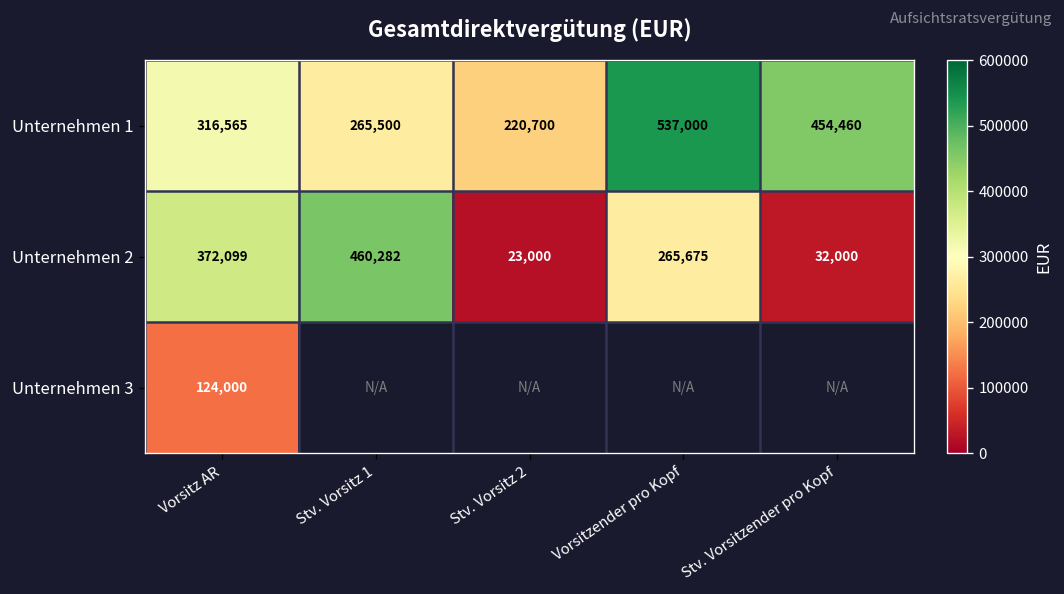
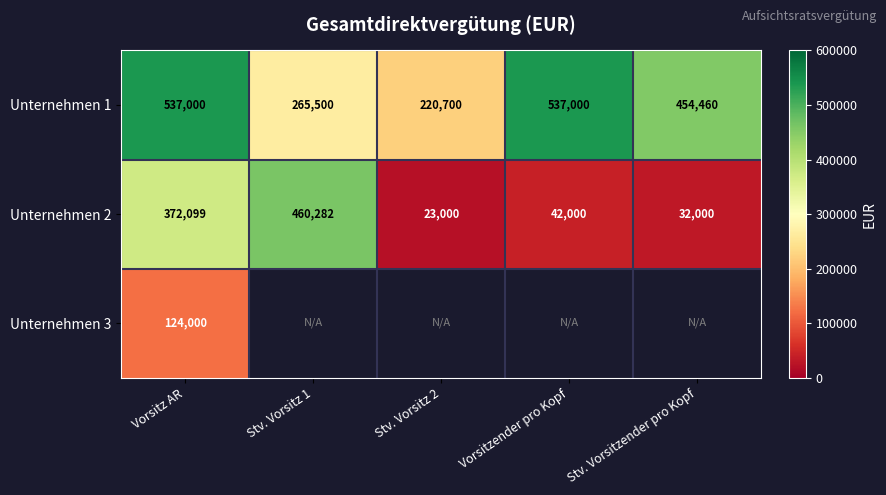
  {
    "Unternehmen 1": {
-     "Vorsitz AR": "316,565",
+     "Vorsitz AR": "537,000",
      "Stv. Vorsitz 1": "265,500",
      "Stv. Vorsitz 2": "220,700",
      "Vorsitzender pro Kopf": "537,000",
      "Stv. Vorsitzender pro Kopf": "454,460"
    },
    "Unternehmen 2": {
      "Vorsitz AR": "372,099",
      "Stv. Vorsitz 1": "460,282",
      "Stv. Vorsitz 2": "23,000",
-     "Vorsitzender pro Kopf": "265,675",
+     "Vorsitzender pro Kopf": "42,000",
      "Stv. Vorsitzender pro Kopf": "32,000"
    },
    "Unternehmen 3": {
      "Vorsitz AR": "124,000"
    }
  }
